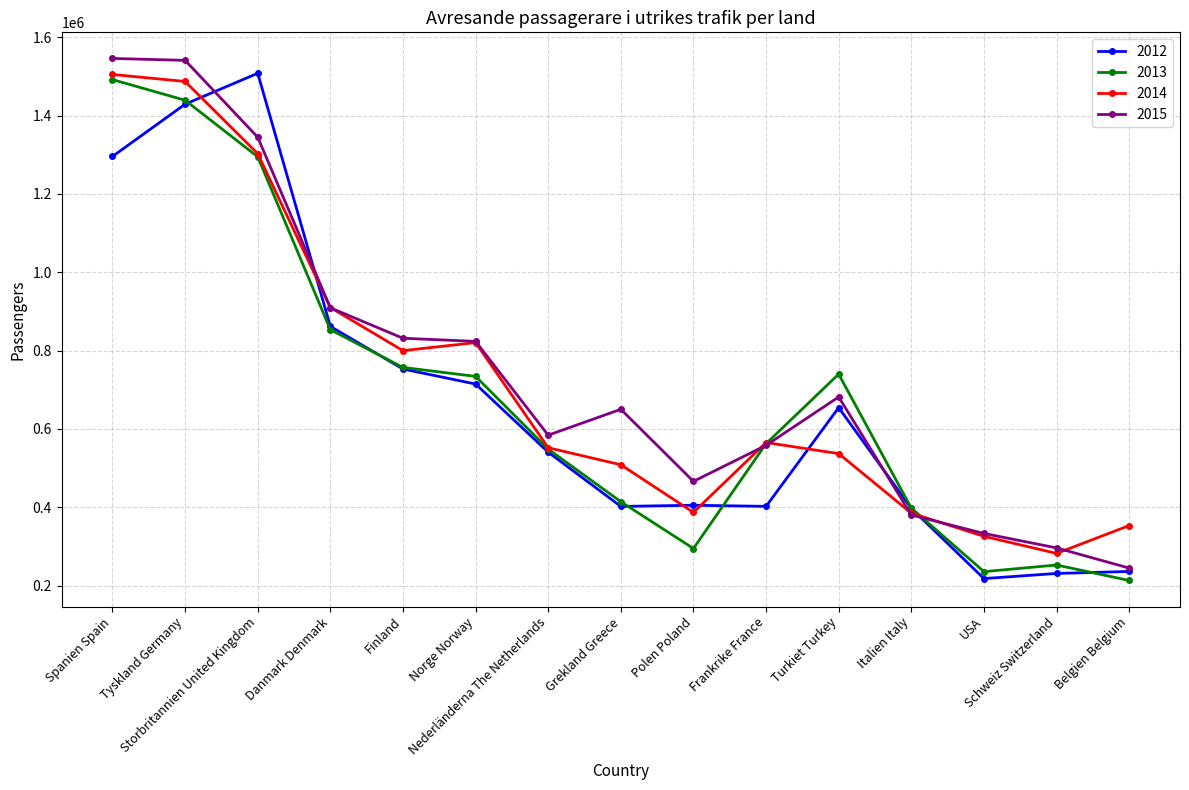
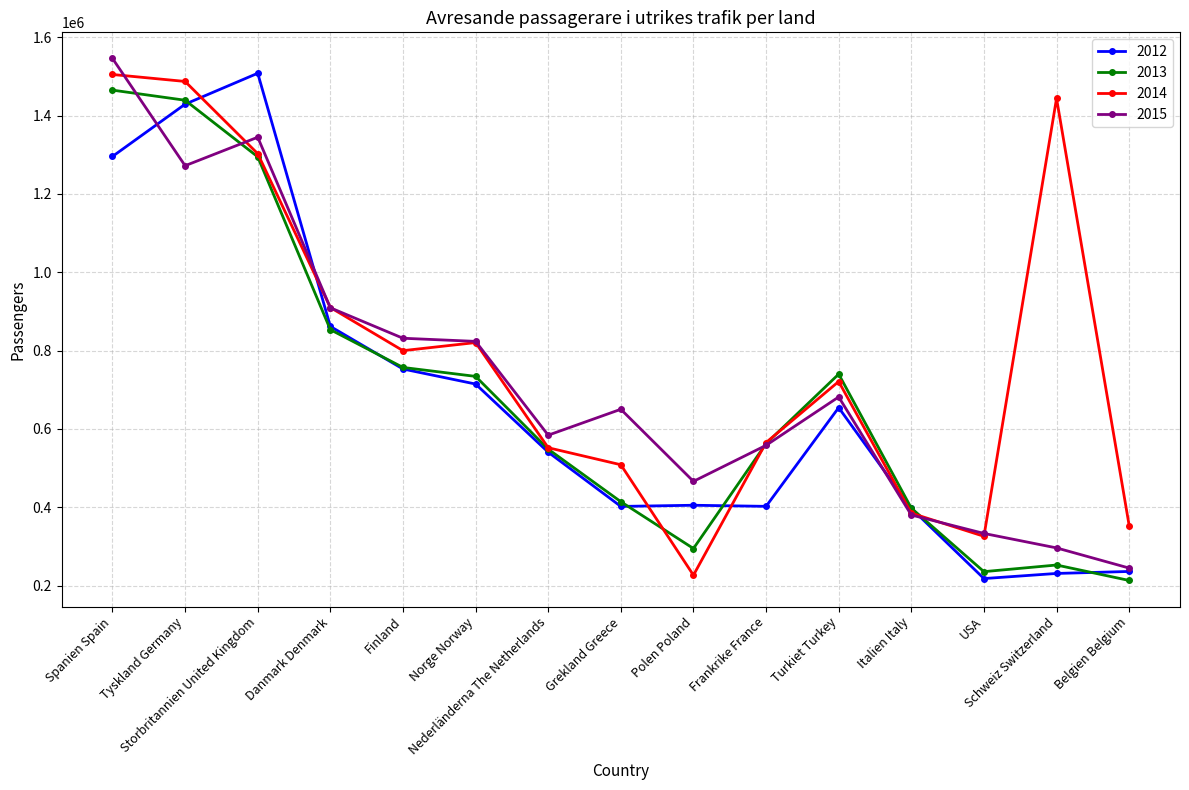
  {
    "2012": {
      "Spanien Spain": 1300000,
      "Tyskland Germany": 1430000,
      "Storbritannien United Kingdom": 1510000,
      "Danmark Denmark": 860000,
      "Norge Norway": 710000,
      "Nederländerna The Netherlands": 540000,
      "Grekland Greece": 400000,
      "Polen Poland": 400000,
      "Frankrike France": 400000,
      "Turkiet Turkey": 650000,
      "USA": 220000,
      "Schweiz Switzerland": 230000,
      "Belgien Belgium": 240000
    },
    "2013": {
-     "Spanien Spain": 1490000,
+     "Spanien Spain": 1470000,
      "Tyskland Germany": 1440000,
      "Storbritannien United Kingdom": 1290000,
      "Danmark Denmark": 850000,
      "Norge Norway": 730000,
      "Grekland Greece": 410000,
      "Polen Poland": 290000,
      "Turkiet Turkey": 740000,
      "USA": 240000,
      "Schweiz Switzerland": 250000,
      "Belgien Belgium": 210000
    },
    "2014": {
      "Spanien Spain": 1510000,
      "Tyskland Germany": 1490000,
      "Storbritannien United Kingdom": 1300000,
      "Finland": 800000,
      "Grekland Greece": 510000,
-     "Polen Poland": 390000,
-     "Turkiet Turkey": 540000,
+     "Polen Poland": 230000,
+     "Turkiet Turkey": 720000,
      "USA": 330000,
-     "Schweiz Switzerland": 280000,
+     "Schweiz Switzerland": 1440000,
      "Belgien Belgium": 350000
    },
    "2015": {
      "Spanien Spain": 1550000,
-     "Tyskland Germany": 1540000,
+     "Tyskland Germany": 1270000,
      "Storbritannien United Kingdom": 1340000,
      "Finland": 830000,
      "Nederländerna The Netherlands": 580000,
      "Grekland Greece": 650000,
      "Polen Poland": 470000,
      "Turkiet Turkey": 680000,
      "USA": 330000,
      "Schweiz Switzerland": 300000,
      "Belgien Belgium": 240000
    }
  }
